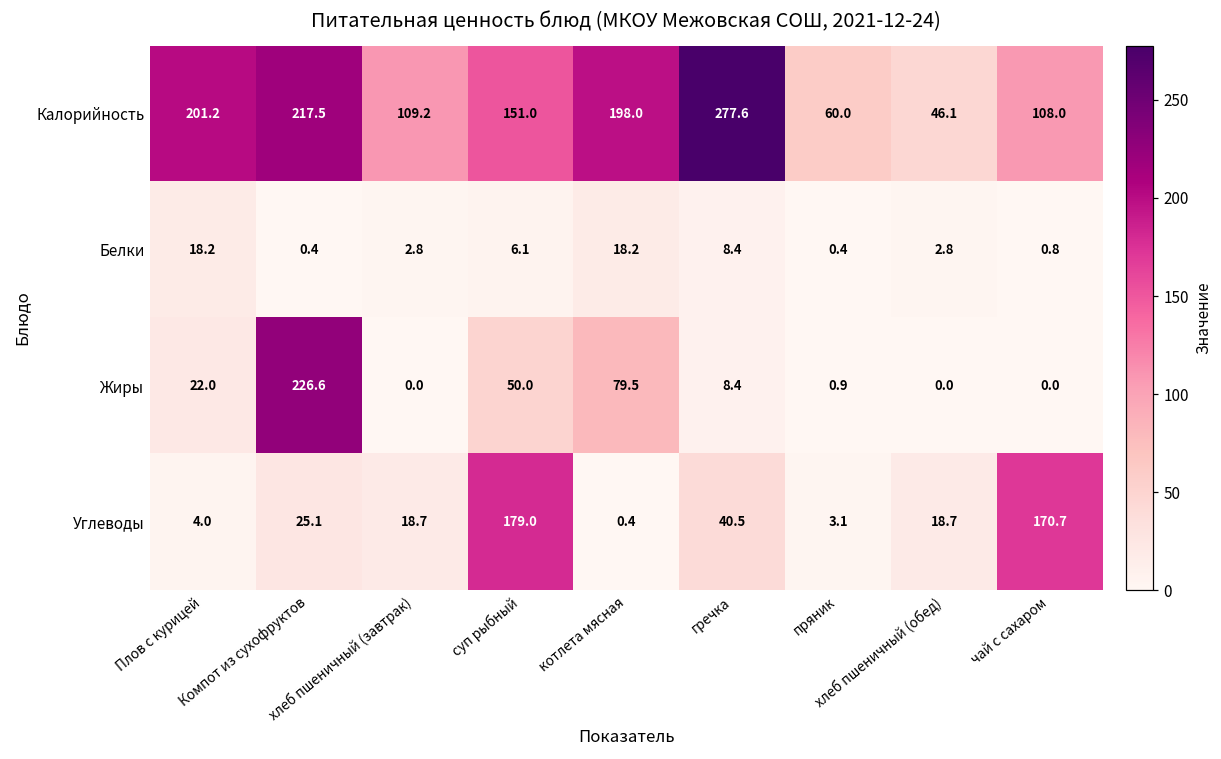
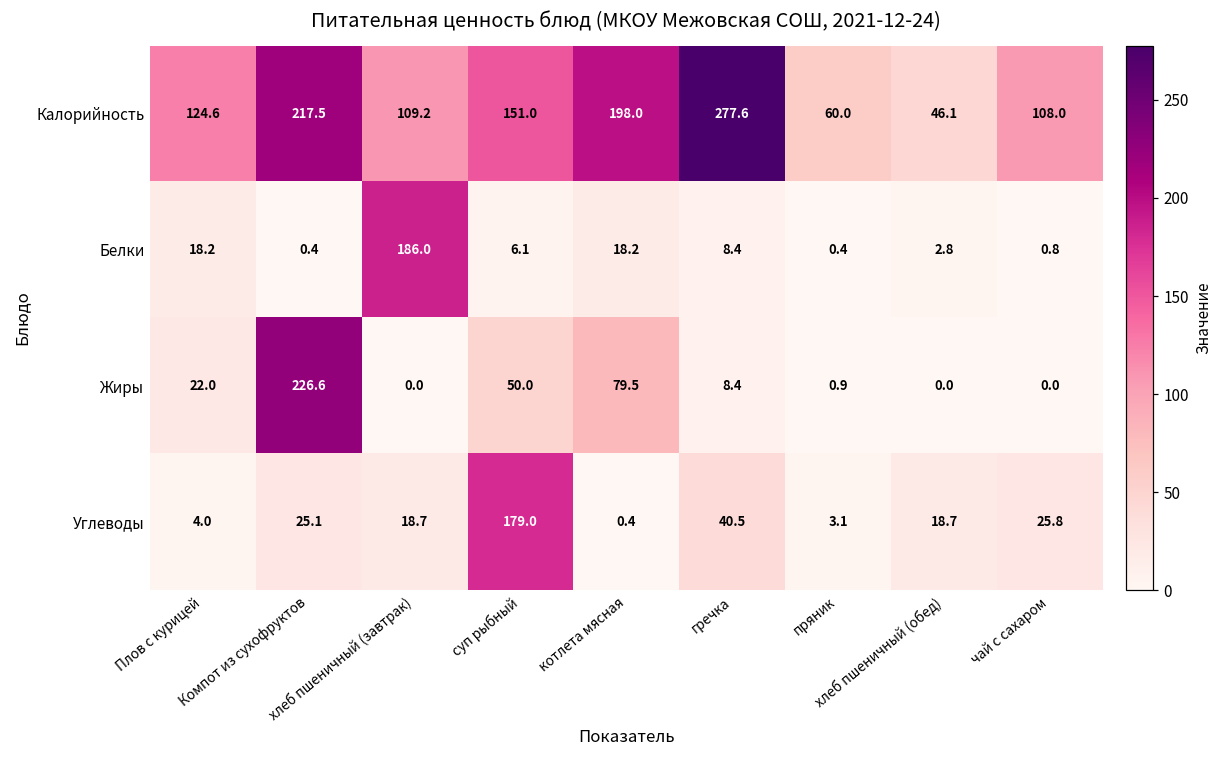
  {
    "Калорийность": {
-     "Плов с курицей": 201.2,
+     "Плов с курицей": 124.6,
      "Компот из сухофруктов": 217.5,
      "хлеб пшеничный (завтрак)": 109.2,
      "суп рыбный": 151.0,
      "котлета мясная": 198.0,
      "гречка": 277.6,
      "пряник": 60.0,
      "хлеб пшеничный (обед)": 46.1,
      "чай с сахаром": 108.0
    },
    "Белки": {
      "Плов с курицей": 18.2,
      "Компот из сухофруктов": 0.4,
-     "хлеб пшеничный (завтрак)": 2.8,
+     "хлеб пшеничный (завтрак)": 186.0,
      "суп рыбный": 6.1,
      "котлета мясная": 18.2,
      "гречка": 8.4,
      "пряник": 0.4,
      "хлеб пшеничный (обед)": 2.8,
      "чай с сахаром": 0.8
    },
    "Жиры": {
      "Плов с курицей": 22.0,
      "Компот из сухофруктов": 226.6,
      "хлеб пшеничный (завтрак)": 0.0,
      "суп рыбный": 50.0,
      "котлета мясная": 79.5,
      "гречка": 8.4,
      "пряник": 0.9,
      "хлеб пшеничный (обед)": 0.0,
      "чай с сахаром": 0.0
    },
    "Углеводы": {
      "Плов с курицей": 4.0,
      "Компот из сухофруктов": 25.1,
      "хлеб пшеничный (завтрак)": 18.7,
      "суп рыбный": 179.0,
      "котлета мясная": 0.4,
      "гречка": 40.5,
      "пряник": 3.1,
      "хлеб пшеничный (обед)": 18.7,
-     "чай с сахаром": 170.7
+     "чай с сахаром": 25.8
    }
  }
